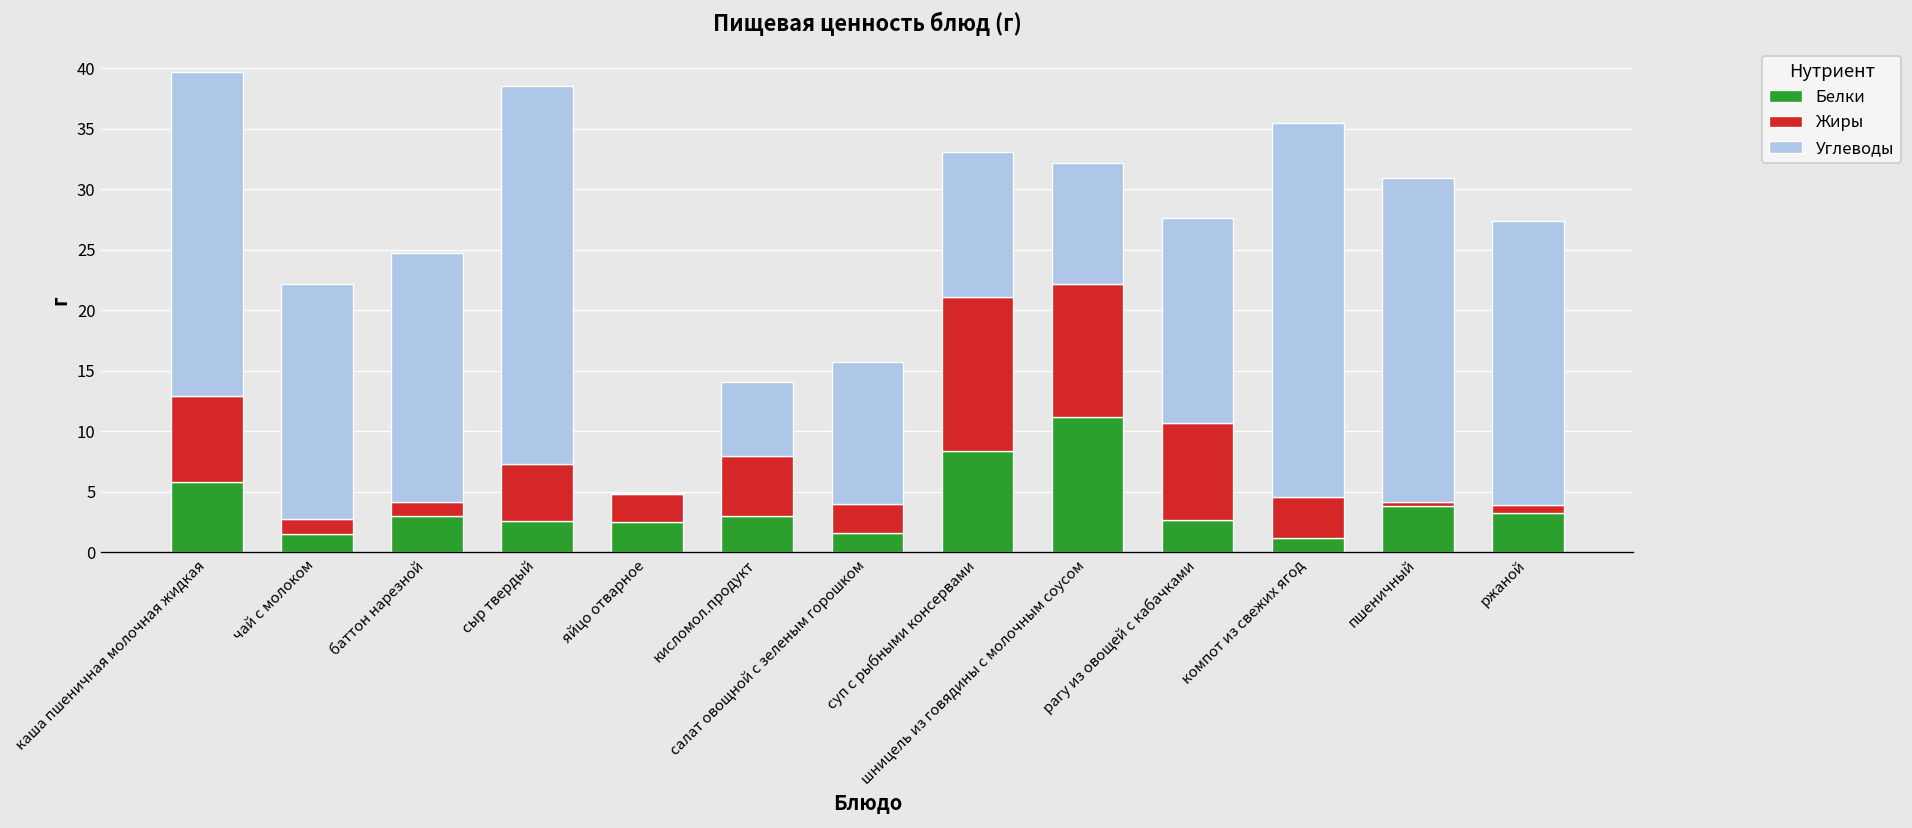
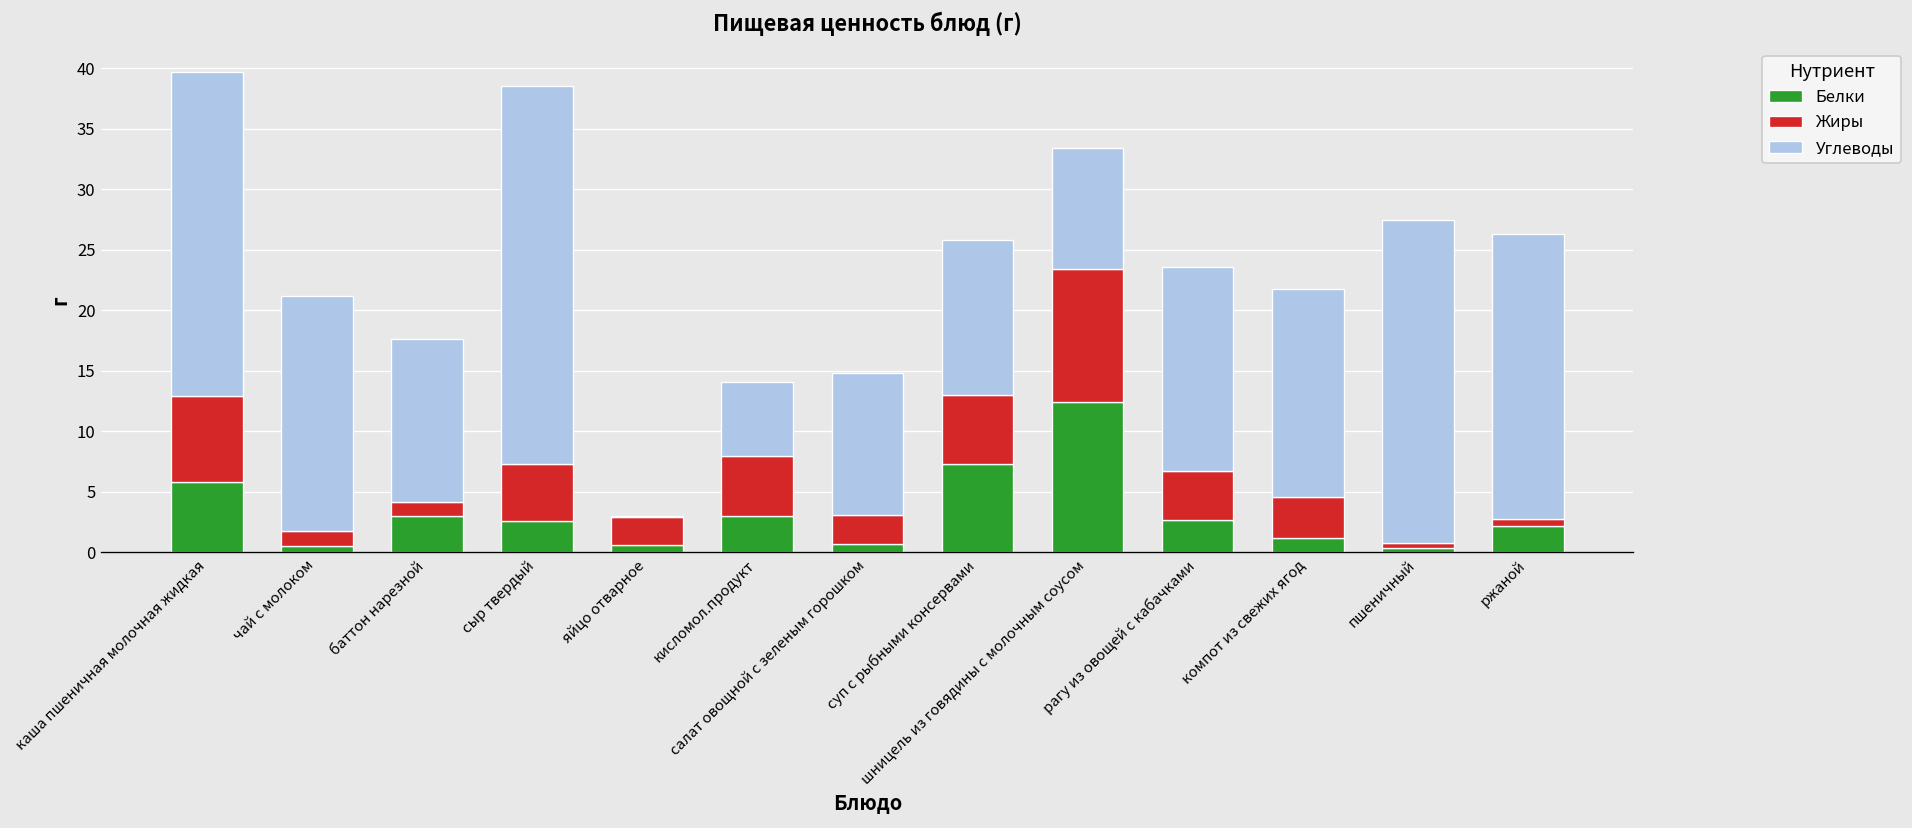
  {
    "Белки": {
      "каша пшеничная молочная жидкая": 5.8,
-     "чай с молоком": 1.5,
+     "чай с молоком": 0.5,
      "баттон нарезной": 3.0,
      "сыр твердый": 2.6,
-     "яйцо отварное": 2.5,
+     "яйцо отварное": 0.6,
      "кисломол.продукт": 3.0,
-     "салат овощной с зеленым горошком": 1.6,
-     "суп с рыбными консервами": 8.4,
-     "шницель из говядины с молочным соусом": 11.2,
+     "салат овощной с зеленым горошком": 0.7,
+     "суп с рыбными консервами": 7.3,
+     "шницель из говядины с молочным соусом": 12.4,
      "рагу из овощей с кабачками": 2.7,
      "компот из свежих ягод": 1.2,
-     "пшеничный": 3.8,
-     "ржаной": 3.3
+     "пшеничный": 0.4,
+     "ржаной": 2.2
    },
    "Жиры": {
      "каша пшеничная молочная жидкая": 7.1,
      "чай с молоком": 1.3,
      "баттон нарезной": 1.2,
      "сыр твердый": 4.7,
      "яйцо отварное": 2.3,
      "кисломол.продукт": 5.0,
      "салат овощной с зеленым горошком": 2.4,
-     "суп с рыбными консервами": 12.7,
+     "суп с рыбными консервами": 5.7,
      "шницель из говядины с молочным соусом": 11.0,
-     "рагу из овощей с кабачками": 8,
+     "рагу из овощей с кабачками": 4,
      "компот из свежих ягод": 3.4,
      "пшеничный": 0.4,
      "ржаной": 0.6
    },
    "Углеводы": {
      "каша пшеничная молочная жидкая": 26.8,
      "чай с молоком": 19.4,
-     "баттон нарезной": 20.5,
+     "баттон нарезной": 13.4,
      "сыр твердый": 31.2,
      "кисломол.продукт": 6.1,
      "салат овощной с зеленым горошком": 11.7,
-     "суп с рыбными консервами": 12.0,
+     "суп с рыбными консервами": 12.8,
      "шницель из говядины с молочным соусом": 10.0,
      "рагу из овощей с кабачками": 16.9,
-     "компот из свежих ягод": 30.9,
+     "компот из свежих ягод": 17.2,
      "пшеничный": 26.7,
      "ржаной": 23.5
    }
  }
